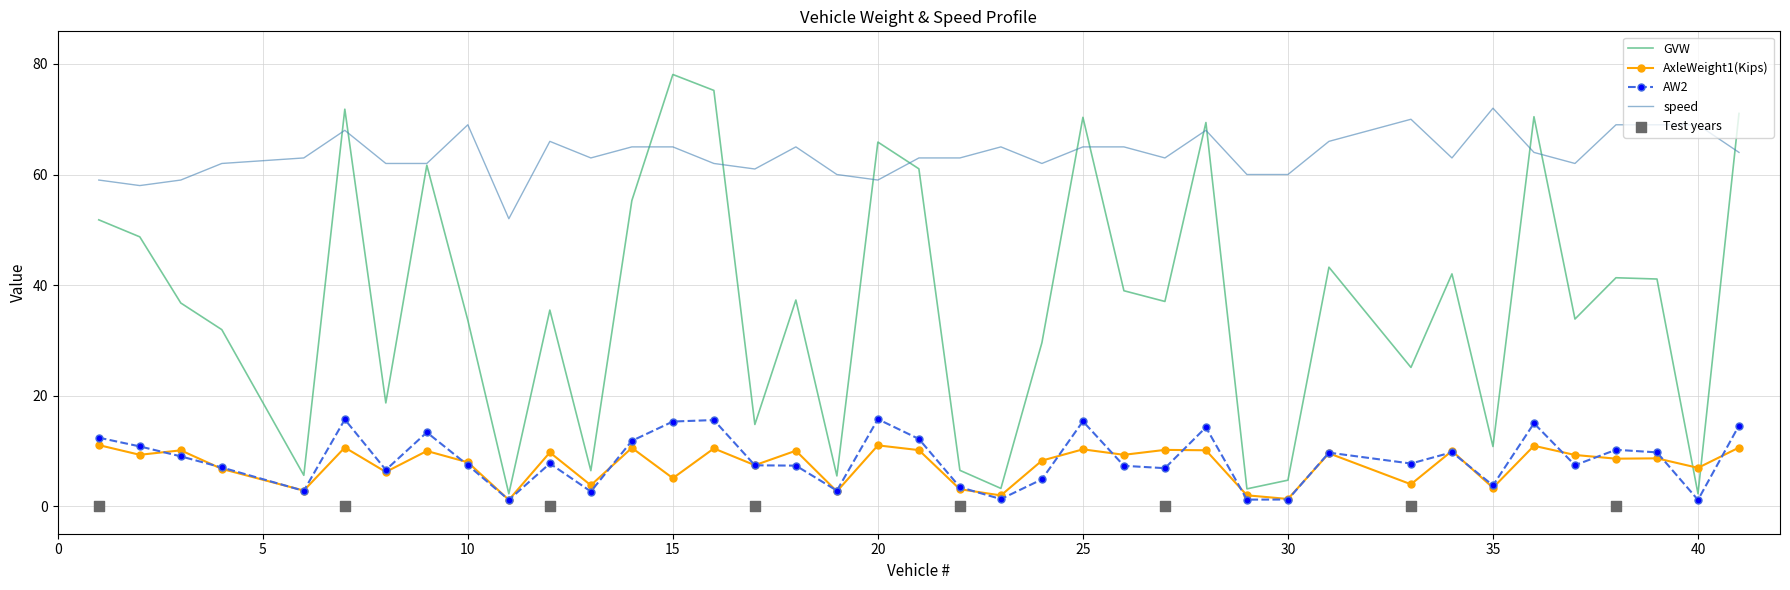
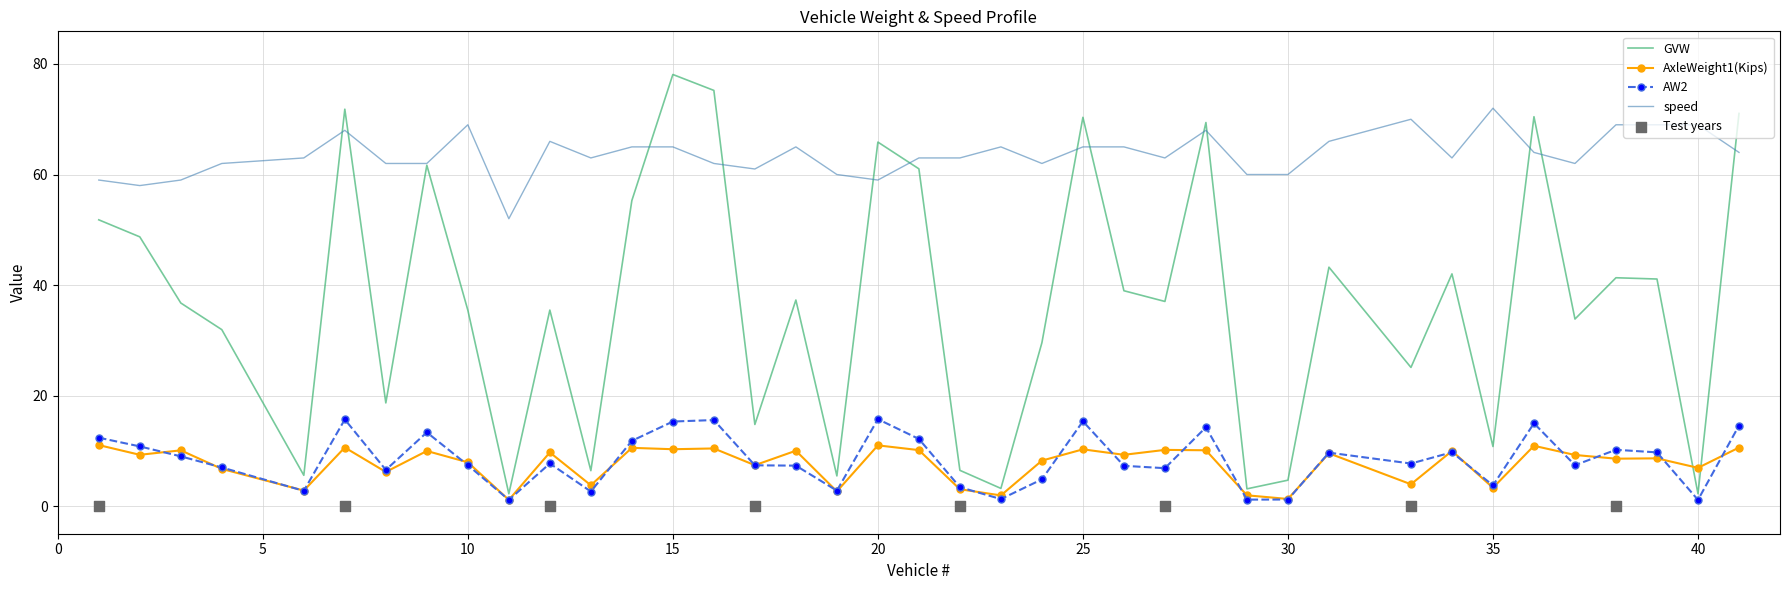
  {
    "GVW": {
-     "10": 34,
+     "10": 35,
      "15": 78,
      "20": 66,
      "25": 70,
      "30": 5,
      "35": 11,
      "40": 2
    },
    "AxleWeight1(Kips)": {
      "10": 8,
-     "15": 5,
+     "15": 10,
      "20": 11,
      "25": 10,
      "40": 7
    }
  }
